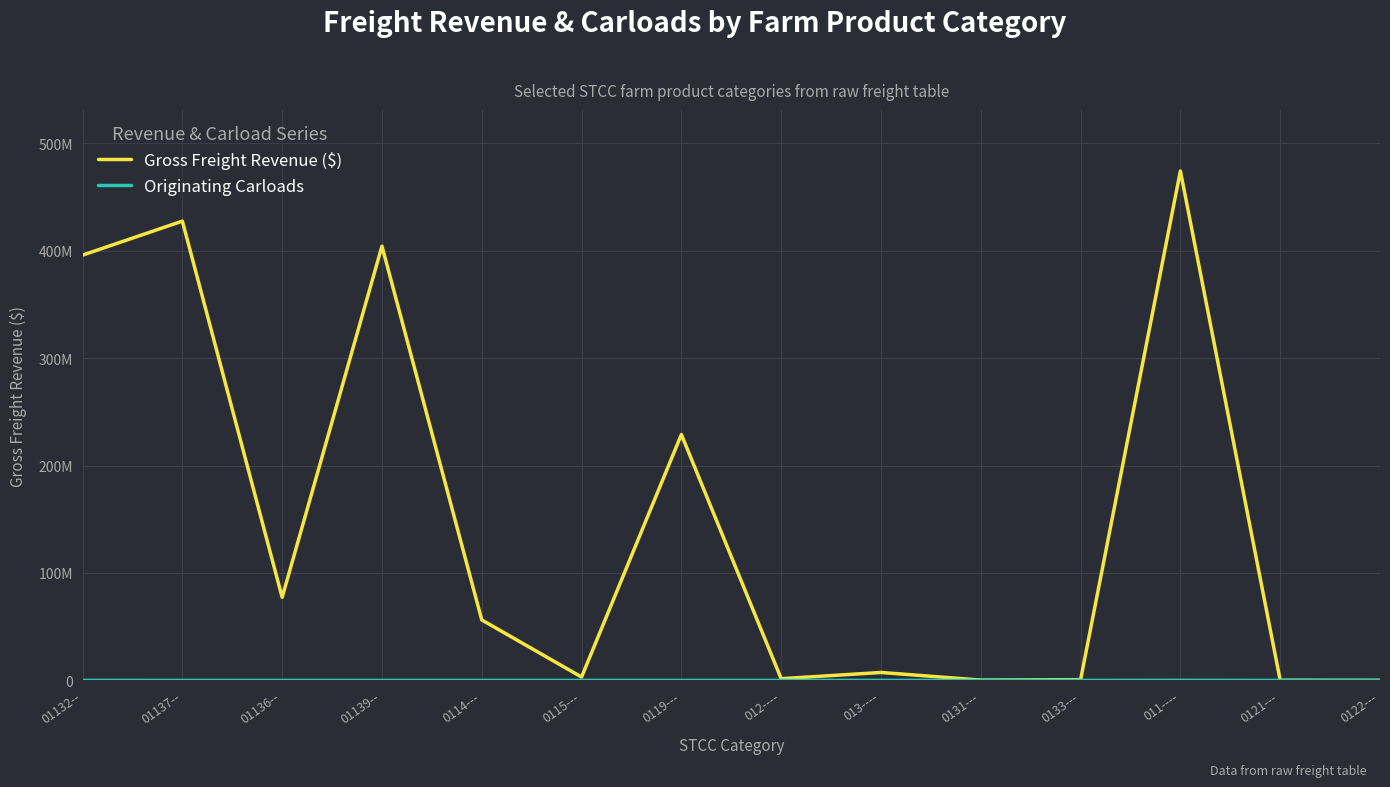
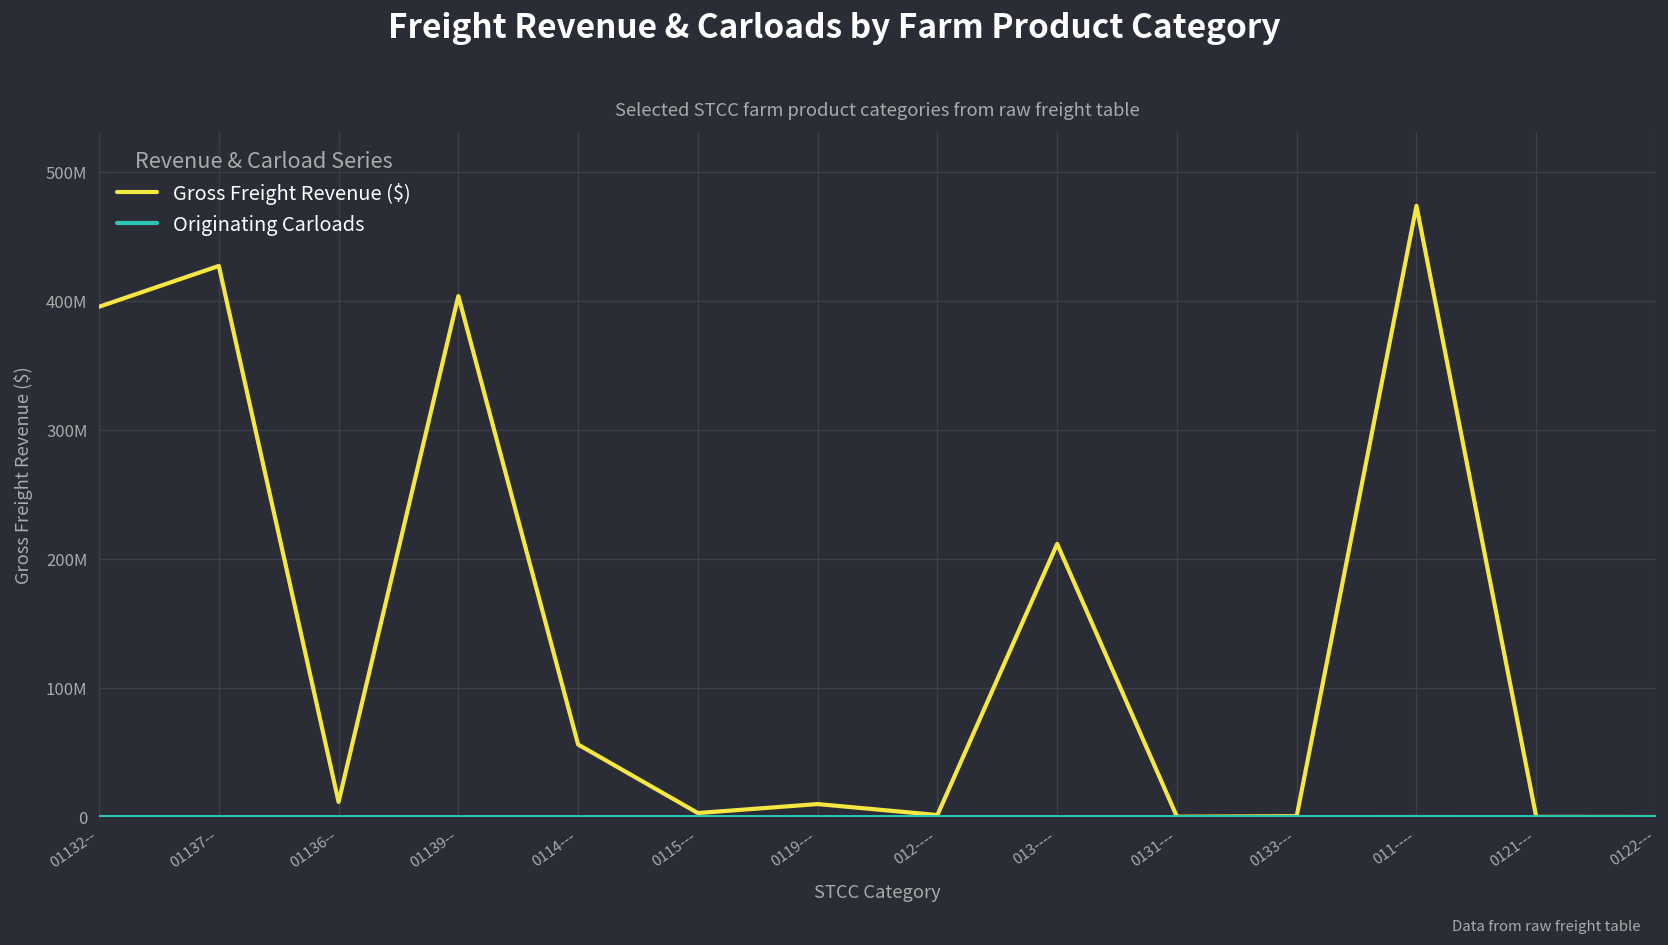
  {
    "Gross Freight Revenue ($)": {
      "01132--": 396000000,
      "01137--": 427000000,
-     "01136--": 77000000,
+     "01136--": 12000000,
      "01139--": 404000000,
      "0114---": 56000000,
      "0115---": 3000000,
-     "0119---": 229000000,
-     "013----": 7000000,
+     "0119---": 10000000,
+     "013----": 212000000,
      "011----": 474000000
    },
    "Originating Carloads": {
      "01132--": 0,
      "01137--": 0,
      "01136--": 0,
      "01139--": 0,
      "0114---": 0,
      "0115---": 0,
      "0119---": 0,
      "013----": 0,
      "011----": 0
    }
  }
